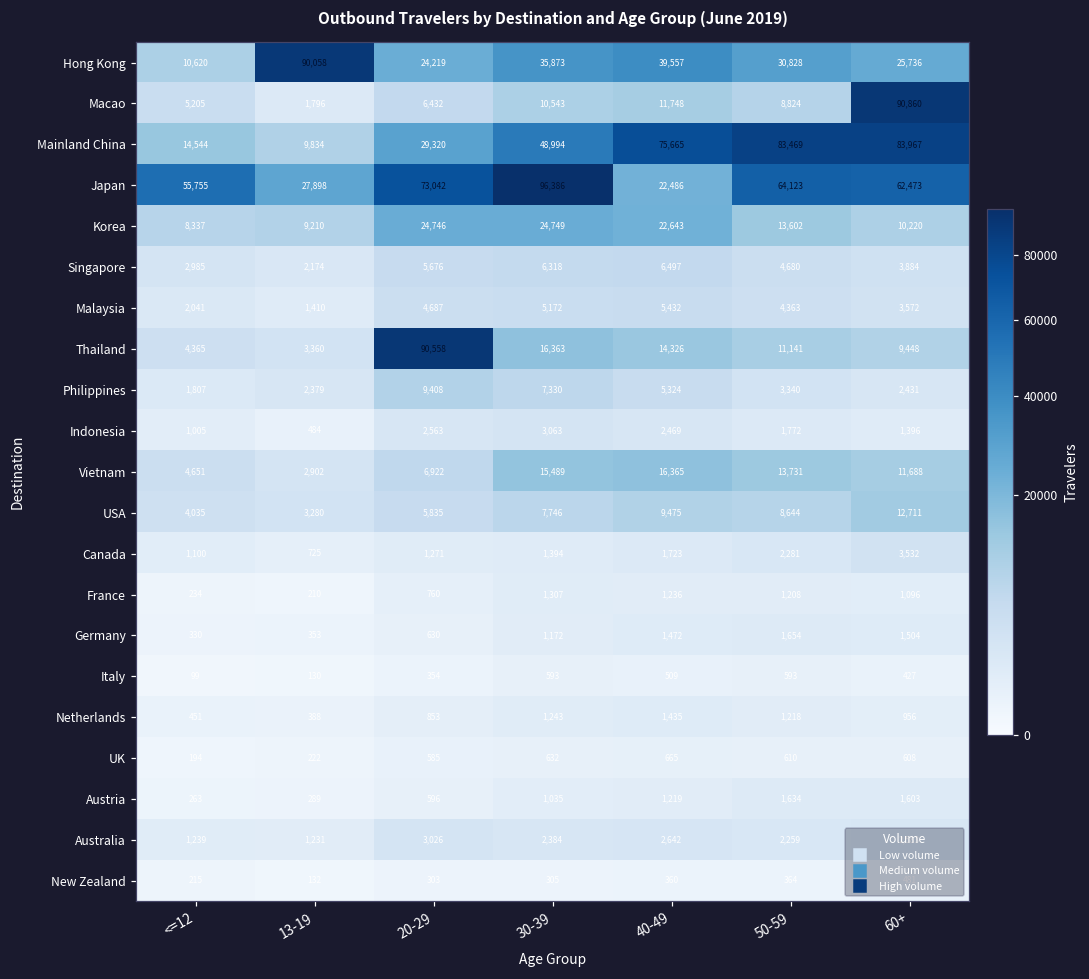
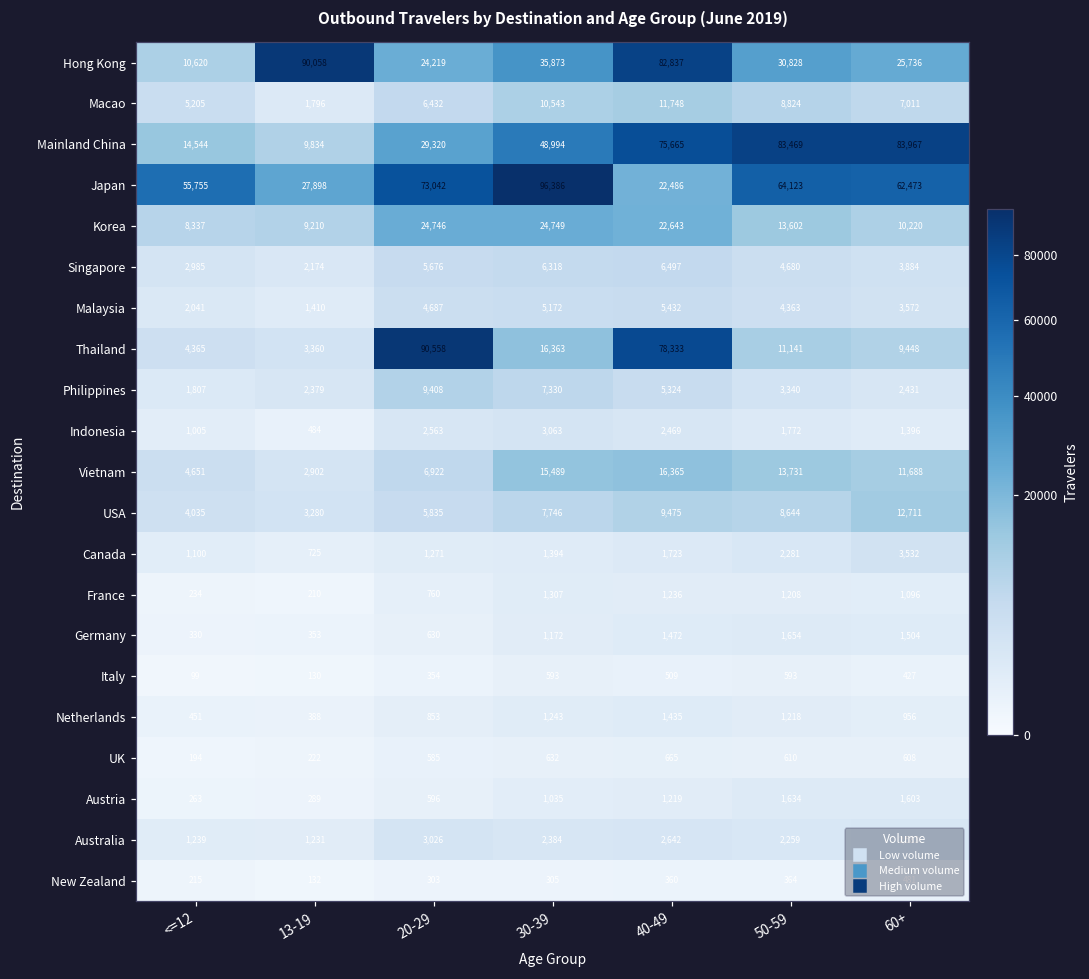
  {
    "Hong Kong": {
      "<=12": "10,620",
      "13-19": "90,058",
      "20-29": "24,219",
      "30-39": "35,873",
-     "40-49": "39,557",
+     "40-49": "82,837",
      "50-59": "30,828",
      "60+": "25,736"
    },
    "Macao": {
      "<=12": "5,205",
      "20-29": "6,432",
      "30-39": "10,543",
      "40-49": "11,748",
      "50-59": "8,824",
-     "60+": "90,860"
+     "60+": "7,011"
    },
    "Mainland China": {
      "<=12": "14,544",
      "13-19": "9,834",
      "20-29": "29,320",
      "30-39": "48,994",
      "40-49": "75,665",
      "50-59": "83,469",
      "60+": "83,967"
    },
    "Japan": {
      "<=12": "55,755",
      "13-19": "27,898",
      "20-29": "73,042",
      "30-39": "96,386",
      "40-49": "22,486",
      "50-59": "64,123",
      "60+": "62,473"
    },
    "Korea": {
      "<=12": "8,337",
      "13-19": "9,210",
      "20-29": "24,746",
      "30-39": "24,749",
      "40-49": "22,643",
      "50-59": "13,602",
      "60+": "10,220"
    },
    "Singapore": {
      "20-29": "5,676",
      "30-39": "6,318",
      "40-49": "6,497",
      "50-59": "4,680"
    },
    "Malaysia": {
      "20-29": "4,687",
      "30-39": "5,172",
      "40-49": "5,432",
      "50-59": "4,363"
    },
    "Thailand": {
      "<=12": "4,365",
      "20-29": "90,558",
      "30-39": "16,363",
-     "40-49": "14,326",
+     "40-49": "78,333",
      "50-59": "11,141",
      "60+": "9,448"
    },
    "Philippines": {
      "20-29": "9,408",
      "30-39": "7,330",
      "40-49": "5,324"
    },
    "Vietnam": {
      "<=12": "4,651",
      "20-29": "6,922",
      "30-39": "15,489",
      "40-49": "16,365",
      "50-59": "13,731",
      "60+": "11,688"
    },
    "USA": {
      "20-29": "5,835",
      "30-39": "7,746",
      "40-49": "9,475",
      "50-59": "8,644",
      "60+": "12,711"
    }
  }
